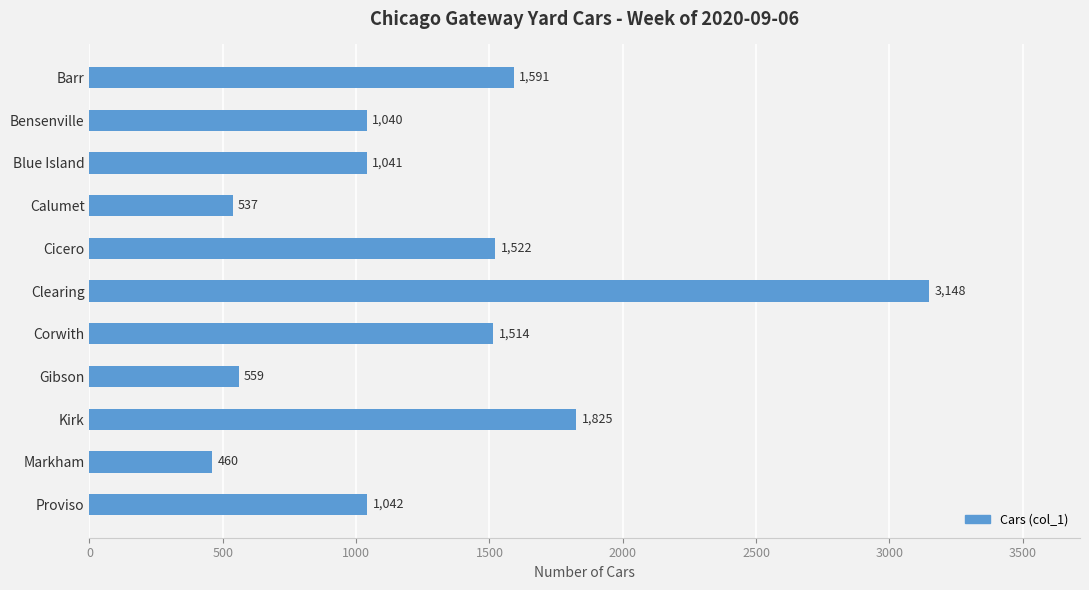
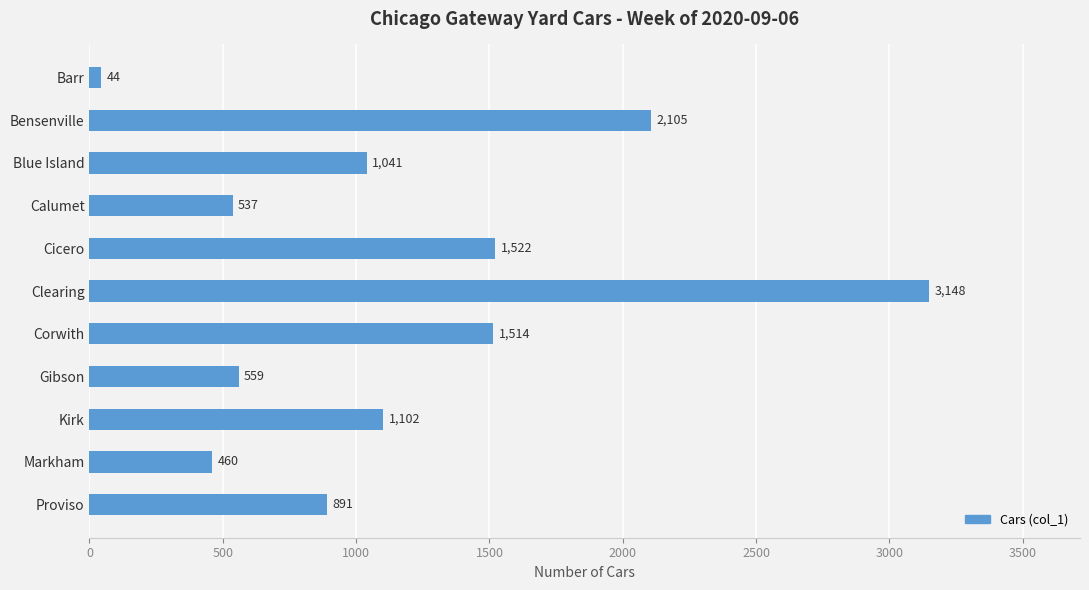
  {
-   "Barr": "1,591",
-   "Bensenville": "1,040",
+   "Barr": "44",
+   "Bensenville": "2,105",
    "Blue Island": "1,041",
    "Calumet": "537",
    "Cicero": "1,522",
    "Clearing": "3,148",
    "Corwith": "1,514",
    "Gibson": "559",
-   "Kirk": "1,825",
+   "Kirk": "1,102",
    "Markham": "460",
-   "Proviso": "1,042"
+   "Proviso": "891"
  }
